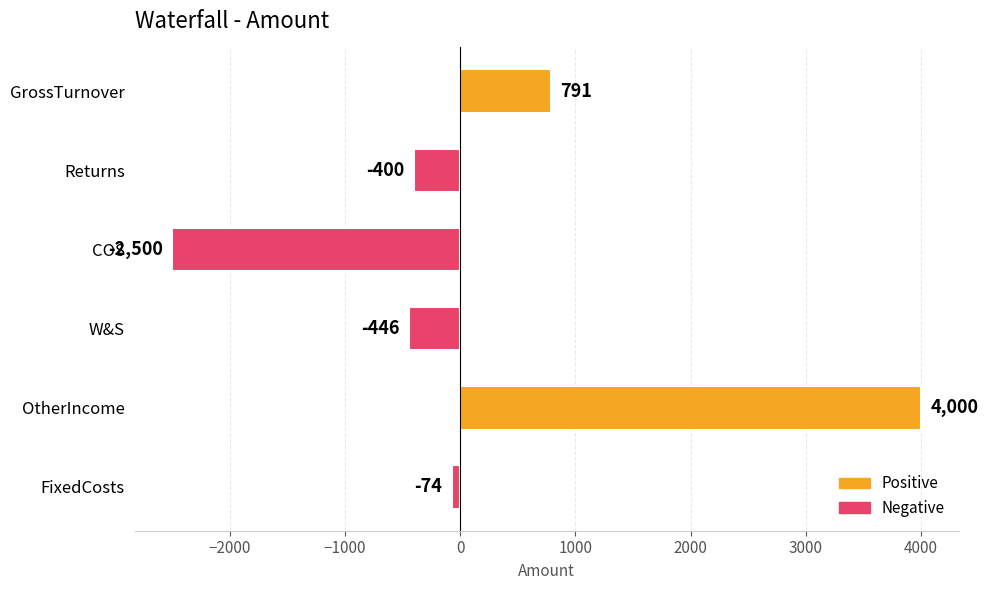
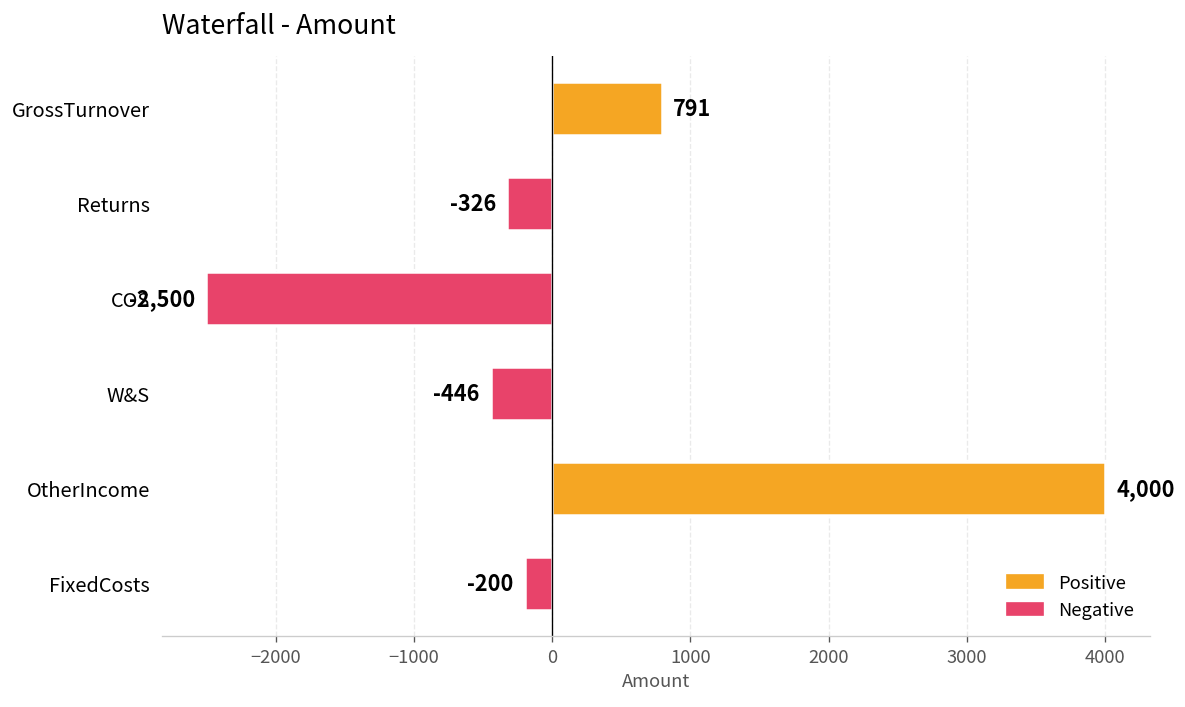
  {
    "GrossTurnover": "791",
-   "Returns": "-400",
+   "Returns": "-326",
    "COS": "-2,500",
    "W&S": "-446",
    "OtherIncome": "4,000",
-   "FixedCosts": "-74"
+   "FixedCosts": "-200"
  }
